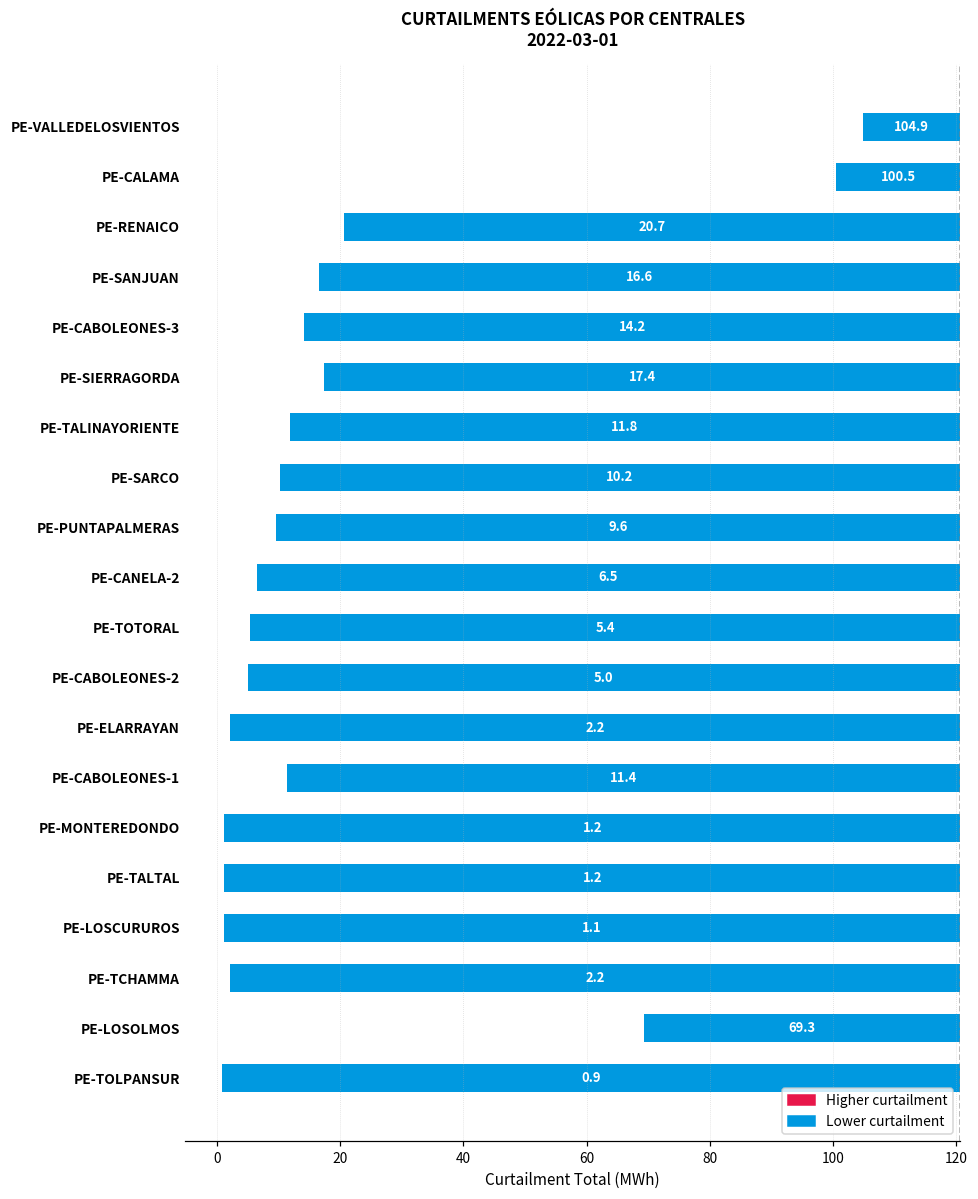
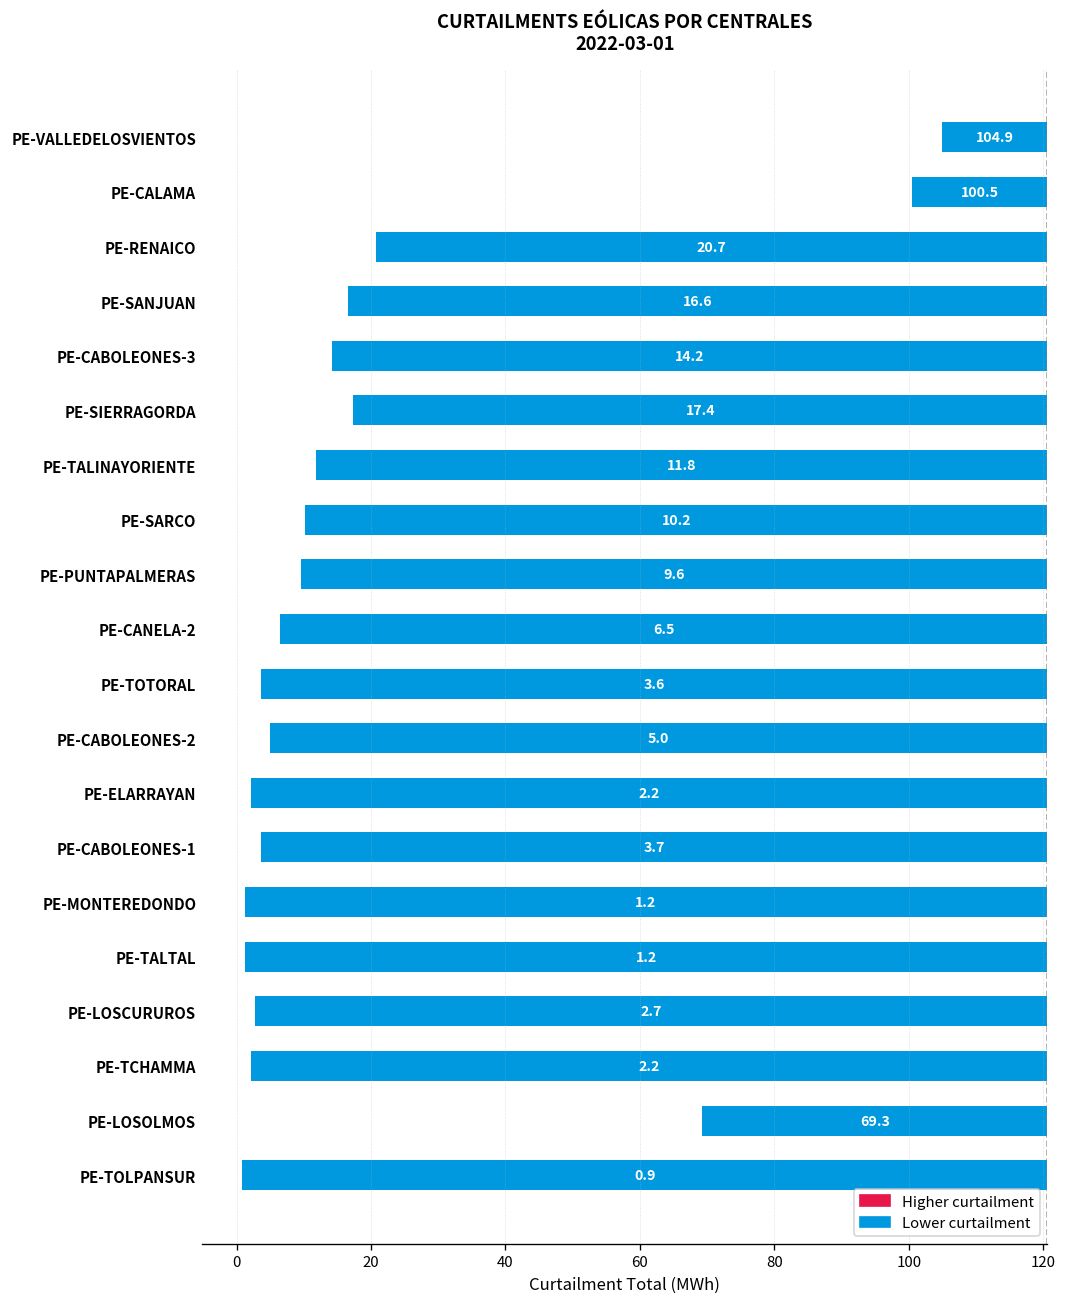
  {
-   "PE-TOTORAL": 5.4,
-   "PE-CABOLEONES-1": 11.4,
-   "PE-LOSCURUROS": 1.1
+   "PE-TOTORAL": 3.6,
+   "PE-CABOLEONES-1": 3.7,
+   "PE-LOSCURUROS": 2.7
  }
